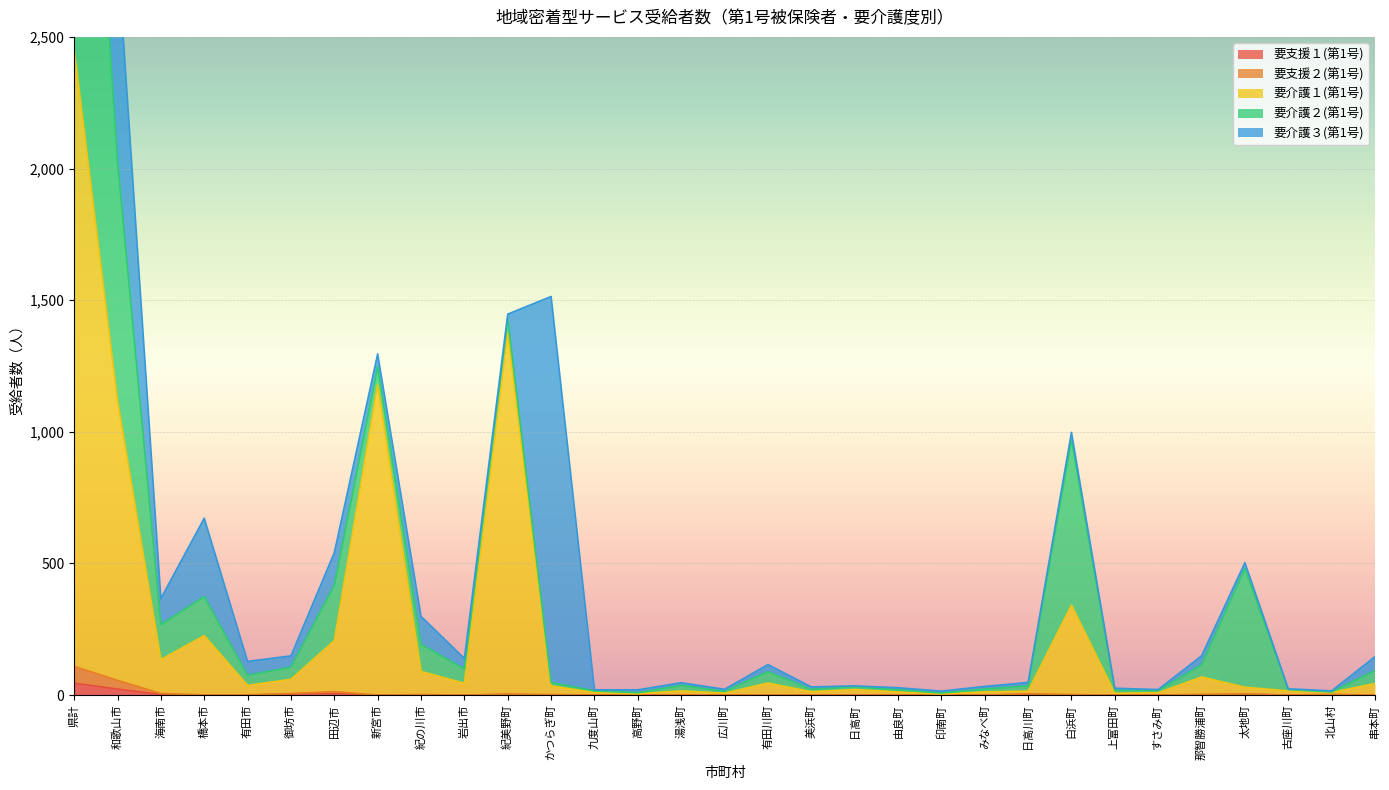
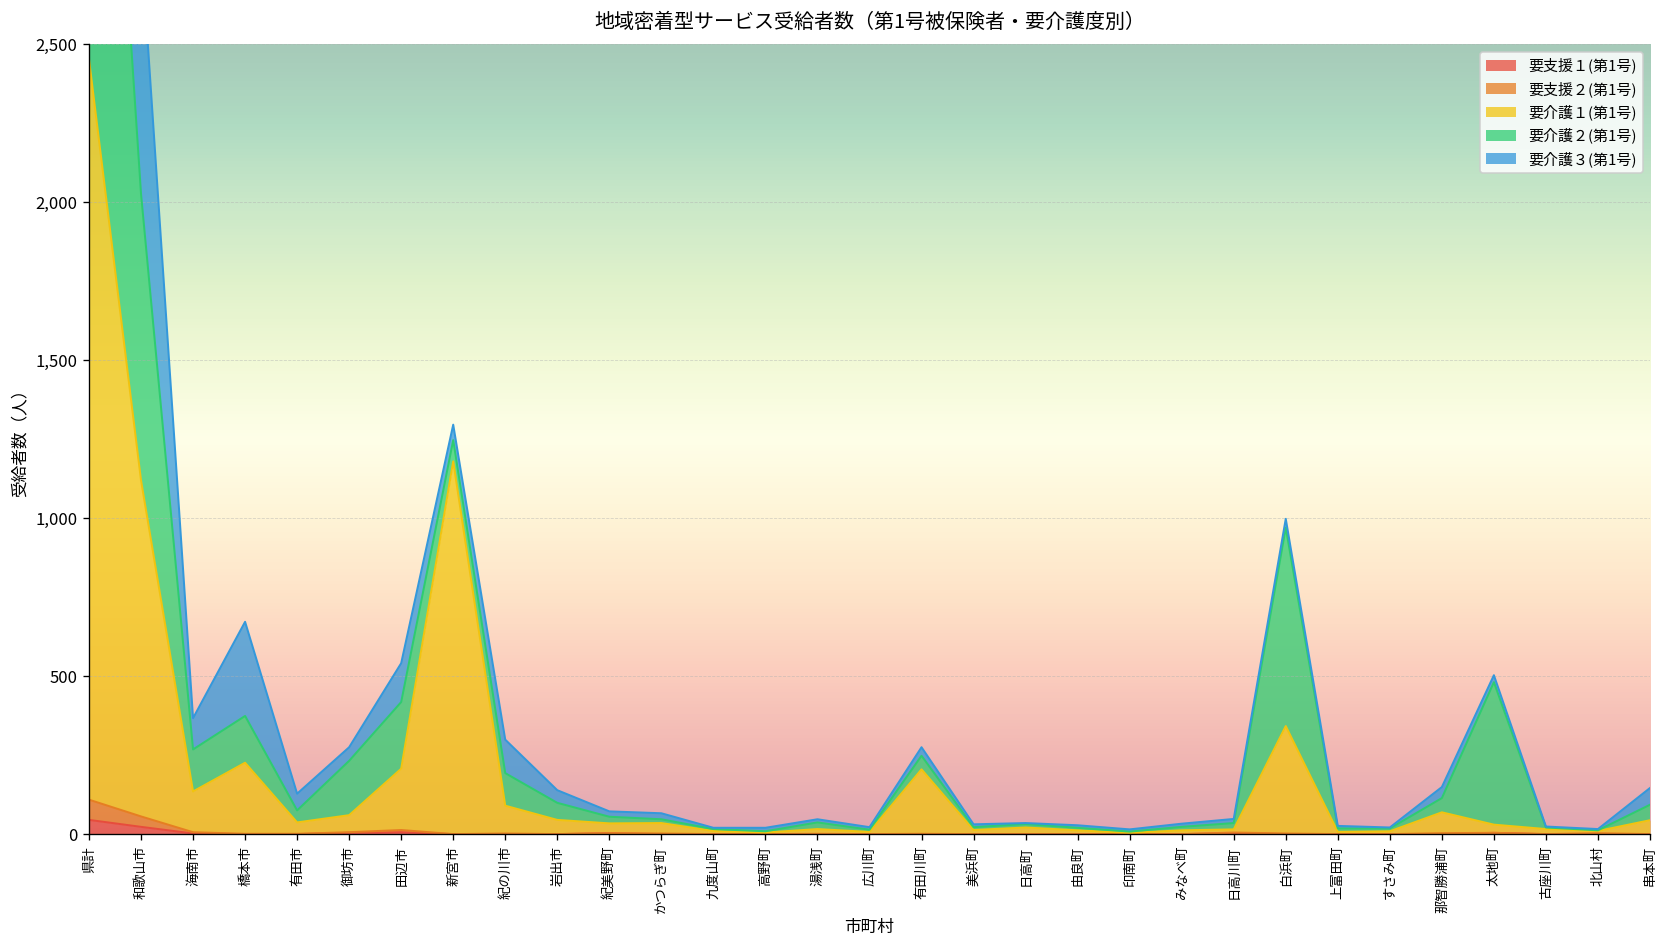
  {
    "要介護１(第1号)": {
      "県計": "2,340",
      "和歌山市": "1,060",
      "海南市": "130",
      "橋本市": "230",
      "有田市": "40",
      "御坊市": "50",
      "田辺市": "190",
      "新宮市": "1,180",
      "紀の川市": "90",
      "岩出市": "50",
-     "紀美野町": "1,370",
+     "紀美野町": "30",
      "かつらぎ町": "30",
      "湯浅町": "20",
-     "有田川町": "50",
+     "有田川町": "200",
      "日高町": "20",
      "みなべ町": "10",
      "日高川町": "10",
      "白浜町": "340",
      "那智勝浦町": "70",
      "太地町": "30",
      "串本町": "40"
    },
    "要介護２(第1号)": {
      "和歌山市": "910",
      "海南市": "130",
      "橋本市": "150",
      "有田市": "40",
-     "御坊市": "50",
+     "御坊市": "170",
      "田辺市": "210",
      "新宮市": "70",
      "紀の川市": "100",
      "岩出市": "50",
-     "紀美野町": "60",
+     "紀美野町": "20",
      "かつらぎ町": "10",
      "湯浅町": "20",
      "有田川町": "40",
      "みなべ町": "10",
      "日高川町": "20",
      "白浜町": "630",
      "那智勝浦町": "50",
      "太地町": "450",
      "串本町": "50"
    },
    "要介護３(第1号)": {
      "海南市": "100",
      "橋本市": "300",
      "有田市": "50",
      "御坊市": "40",
      "田辺市": "120",
      "新宮市": "50",
      "紀の川市": "110",
      "岩出市": "40",
      "紀美野町": "20",
-     "かつらぎ町": "1,470",
+     "かつらぎ町": "20",
      "高野町": "10",
      "湯浅町": "10",
      "有田川町": "30",
      "みなべ町": "10",
      "日高川町": "10",
      "白浜町": "30",
      "那智勝浦町": "40",
      "太地町": "20",
      "串本町": "50"
    }
  }
